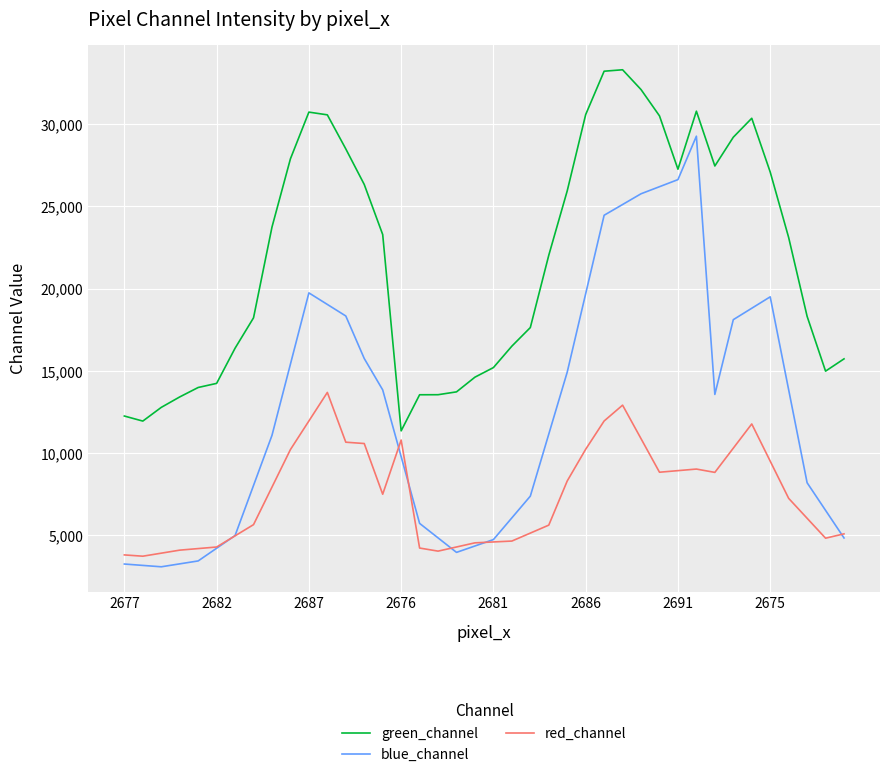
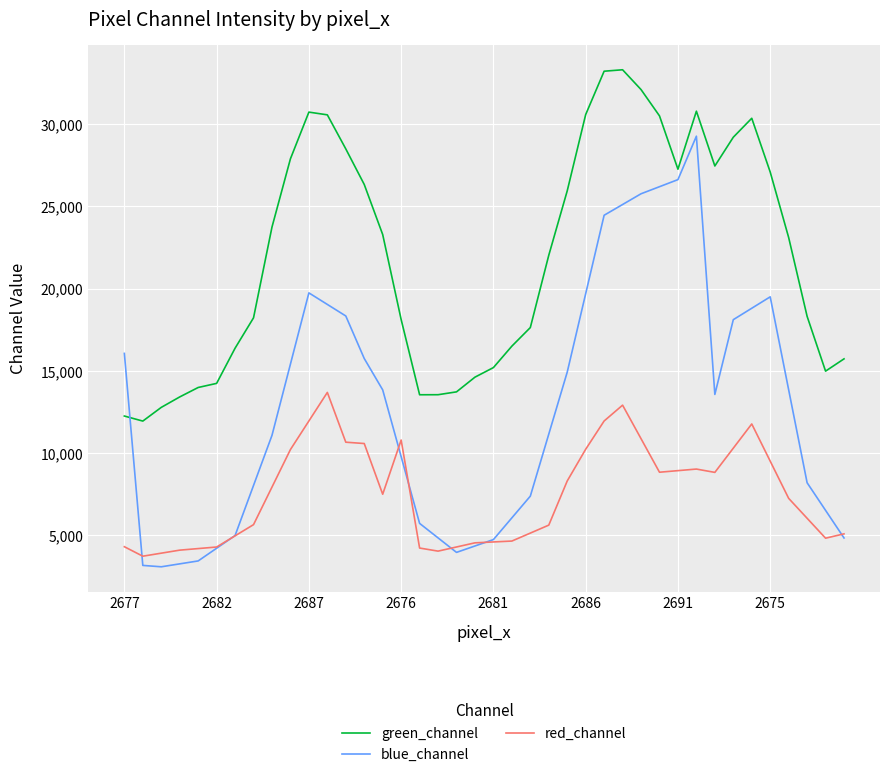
  {
    "green_channel": {
      "2677": "12,300",
      "2682": "14,200",
      "2687": "30,700",
-     "2676": "11,400",
+     "2676": "18,100",
      "2681": "15,200",
      "2686": "30,600",
      "2691": "27,300",
      "2675": "27,100"
    },
    "blue_channel": {
-     "2677": "3,300",
+     "2677": "16,100",
      "2687": "19,700",
      "2676": "9,800",
      "2686": "19,700",
      "2691": "26,600",
      "2675": "19,500"
    },
    "red_channel": {
-     "2677": "3,800",
+     "2677": "4,300",
      "2687": "12,000",
      "2676": "10,800",
      "2686": "10,200",
      "2691": "8,900",
      "2675": "9,500"
    }
  }
